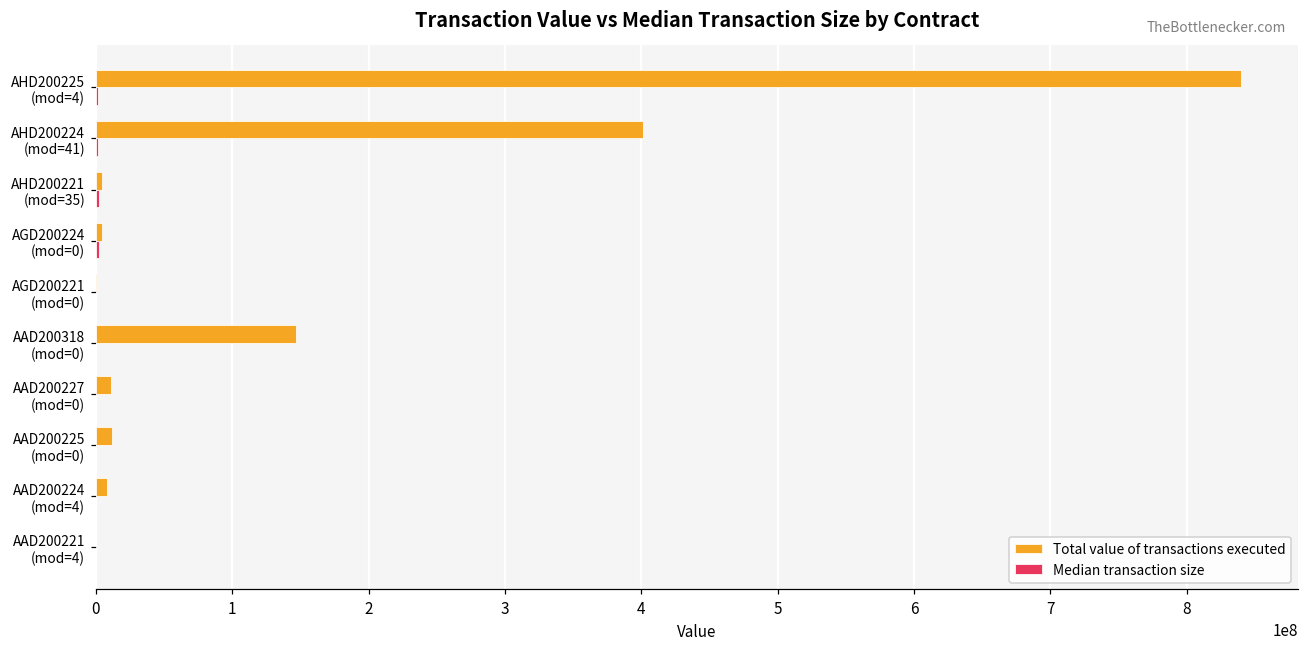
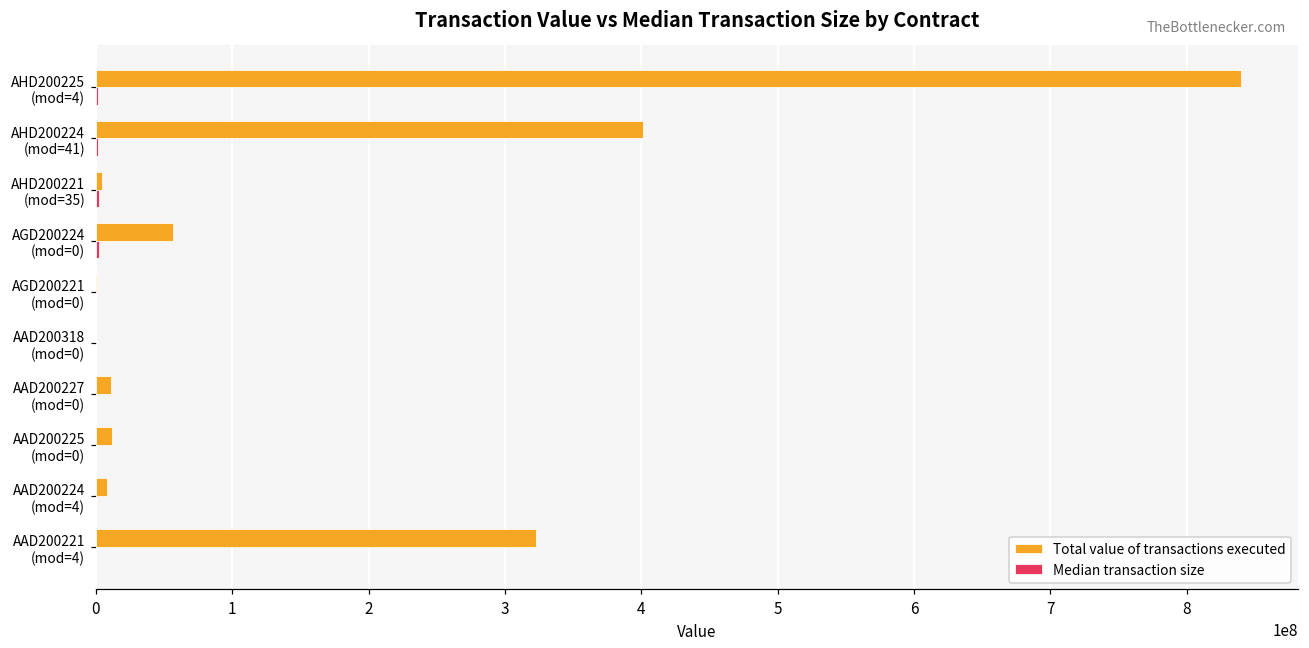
  {
    "Total value of transactions executed": {
      "AHD200225 (mod=4)": 840000000,
      "AHD200224 (mod=41)": 401000000,
      "AHD200221 (mod=35)": 4000000,
-     "AGD200224 (mod=0)": 4000000,
-     "AAD200318 (mod=0)": 147000000,
+     "AGD200224 (mod=0)": 57000000,
+     "AAD200318 (mod=0)": 0,
      "AAD200227 (mod=0)": 11000000,
      "AAD200225 (mod=0)": 12000000,
      "AAD200224 (mod=4)": 8000000,
-     "AAD200221 (mod=4)": 0
+     "AAD200221 (mod=4)": 323000000
    },
    "Median transaction size": {
      "AHD200221 (mod=35)": 2000000,
      "AGD200224 (mod=0)": 2000000,
      "AAD200221 (mod=4)": 0
    }
  }
